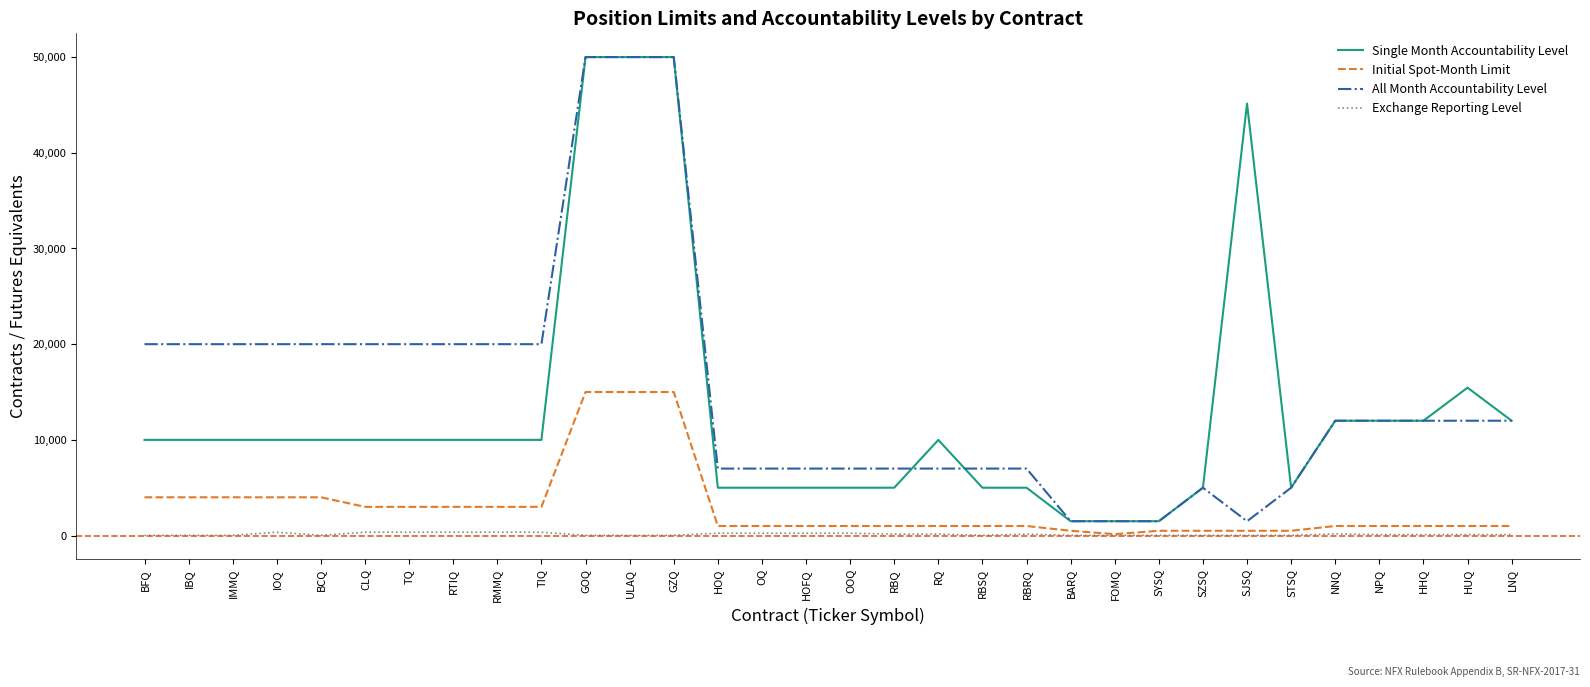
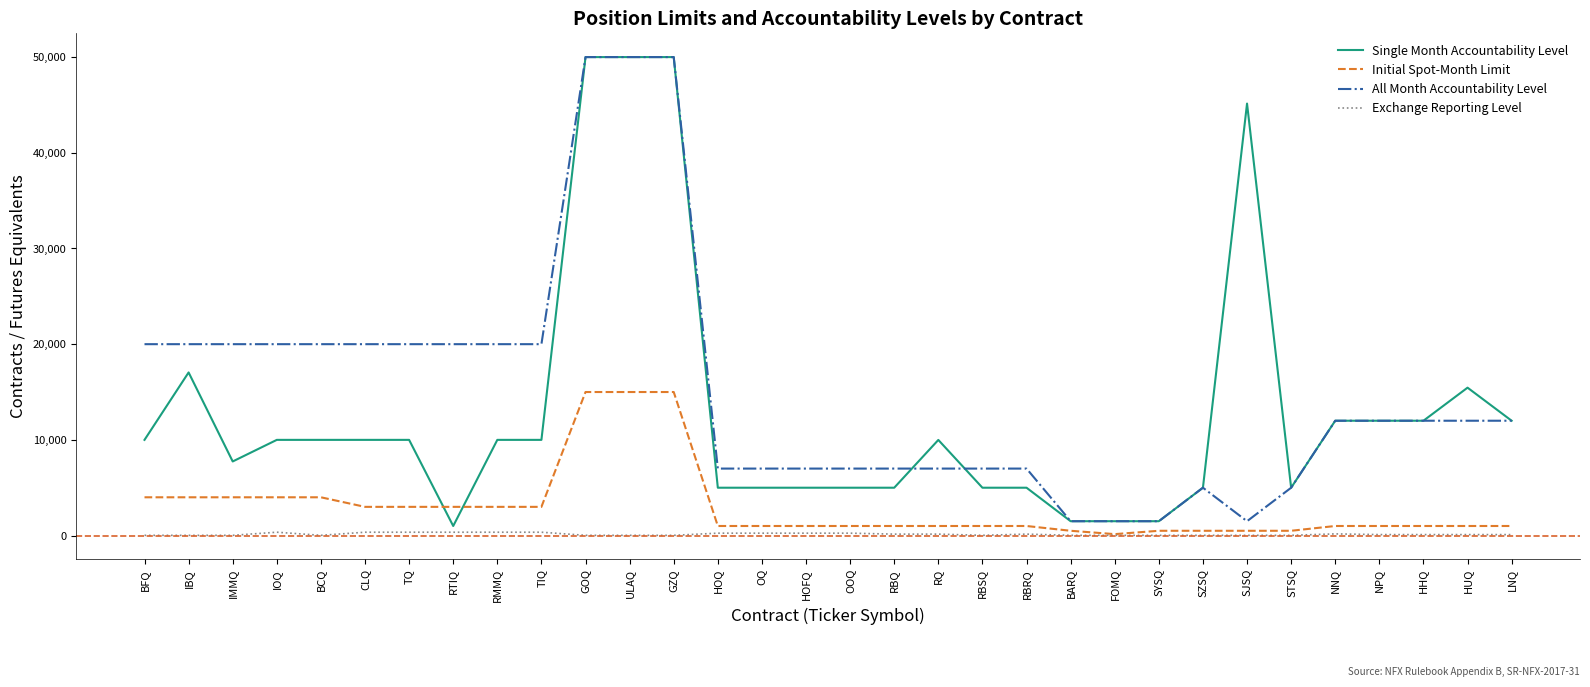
  {
    "Single Month Accountability Level": {
      "BFQ": "10,000",
-     "IBQ": "10,000",
-     "IMMQ": "10,000",
+     "IBQ": "17,000",
+     "IMMQ": "8,000",
      "IOQ": "10,000",
      "BCQ": "10,000",
      "CLQ": "10,000",
      "TQ": "10,000",
-     "RTIQ": "10,000",
+     "RTIQ": "1,000",
      "RMMQ": "10,000",
      "TIQ": "10,000",
      "HOQ": "5,000",
      "OQ": "5,000",
      "HOFQ": "5,000",
      "OOQ": "5,000",
      "RBQ": "5,000",
      "RQ": "10,000",
      "RBSQ": "5,000",
      "RBRQ": "5,000",
      "SJSQ": "45,000",
      "HUQ": "15,000"
    },
    "Initial Spot-Month Limit": {
      "BFQ": "4,000",
      "IBQ": "4,000",
      "IMMQ": "4,000",
      "IOQ": "4,000",
      "BCQ": "4,000",
      "CLQ": "3,000",
      "TQ": "3,000",
      "RTIQ": "3,000",
      "RMMQ": "3,000",
      "TIQ": "3,000",
      "GOQ": "15,000",
      "ULAQ": "15,000",
      "GZQ": "15,000",
      "HOQ": "1,000",
      "OQ": "1,000",
      "HOFQ": "1,000",
      "OOQ": "1,000",
      "RBQ": "1,000",
      "RQ": "1,000",
      "RBSQ": "1,000",
      "RBRQ": "1,000",
      "BARQ": "1,000",
      "SYSQ": "1,000",
      "SZSQ": "1,000",
      "SJSQ": "1,000",
      "STSQ": "1,000",
      "NNQ": "1,000",
      "NPQ": "1,000",
      "HHQ": "1,000",
      "HUQ": "1,000",
      "LNQ": "1,000"
    },
    "All Month Accountability Level": {
      "BFQ": "20,000",
      "IBQ": "20,000",
      "IMMQ": "20,000",
      "IOQ": "20,000",
      "BCQ": "20,000",
      "CLQ": "20,000",
      "TQ": "20,000",
      "RTIQ": "20,000",
      "RMMQ": "20,000",
      "TIQ": "20,000",
      "HOQ": "7,000",
      "OQ": "7,000",
      "HOFQ": "7,000",
      "OOQ": "7,000",
      "RBQ": "7,000",
      "RQ": "7,000",
      "RBSQ": "7,000",
      "RBRQ": "7,000",
      "SJSQ": "2,000",
      "HUQ": "12,000"
    },
    "Exchange Reporting Level": {
      "BFQ": "0",
      "IBQ": "0",
      "IMMQ": "0",
      "IOQ": "0",
      "BCQ": "0",
      "CLQ": "0",
      "TQ": "0",
      "RTIQ": "0",
      "RMMQ": "0",
      "TIQ": "0",
      "GOQ": "0",
      "ULAQ": "0",
      "GZQ": "0",
      "HOQ": "0",
      "OQ": "0",
      "HOFQ": "0",
      "OOQ": "0",
      "RBQ": "0",
      "RQ": "0",
      "RBSQ": "0",
      "RBRQ": "0",
      "BARQ": "0",
      "SYSQ": "0",
      "SZSQ": "0",
      "SJSQ": "0",
      "STSQ": "0",
      "NNQ": "0",
      "NPQ": "0",
      "HHQ": "0",
      "HUQ": "0",
      "LNQ": "0"
    }
  }
